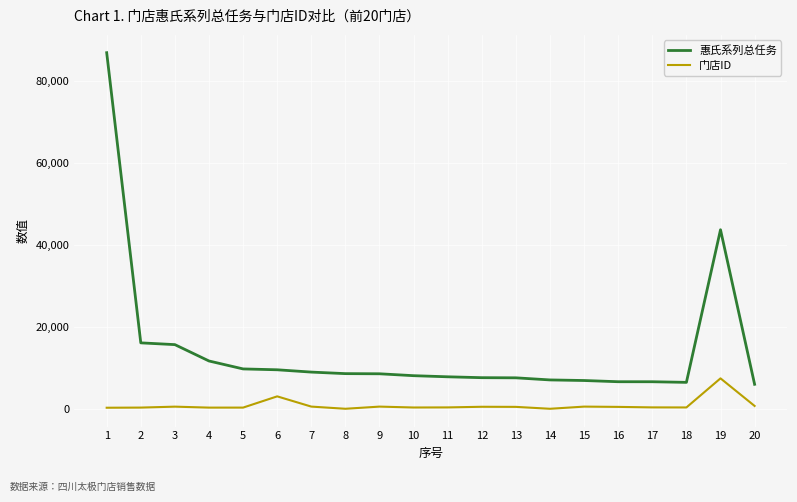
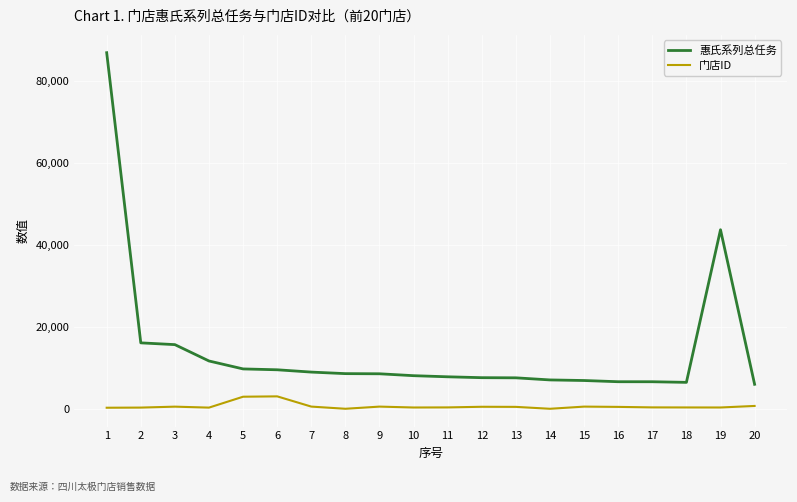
  {
    "惠氏系列总任务": {
      "1": "87,000",
      "2": "16,000",
      "3": "16,000",
      "4": "12,000",
      "5": "10,000",
      "6": "10,000",
      "7": "9,000",
      "8": "9,000",
      "9": "9,000",
      "10": "8,000",
      "11": "8,000",
      "12": "8,000",
      "13": "8,000",
      "14": "7,000",
      "15": "7,000",
      "16": "7,000",
      "17": "7,000",
      "18": "6,000",
      "19": "44,000",
      "20": "6,000"
    },
    "门店ID": {
      "1": "0",
      "2": "0",
      "3": "1,000",
      "4": "0",
-     "5": "0",
+     "5": "3,000",
      "6": "3,000",
      "7": "1,000",
      "8": "0",
      "9": "1,000",
      "10": "0",
      "11": "0",
      "12": "1,000",
      "13": "1,000",
      "14": "0",
      "15": "1,000",
      "16": "1,000",
      "17": "0",
      "18": "0",
-     "19": "7,000",
+     "19": "0",
      "20": "1,000"
    }
  }
